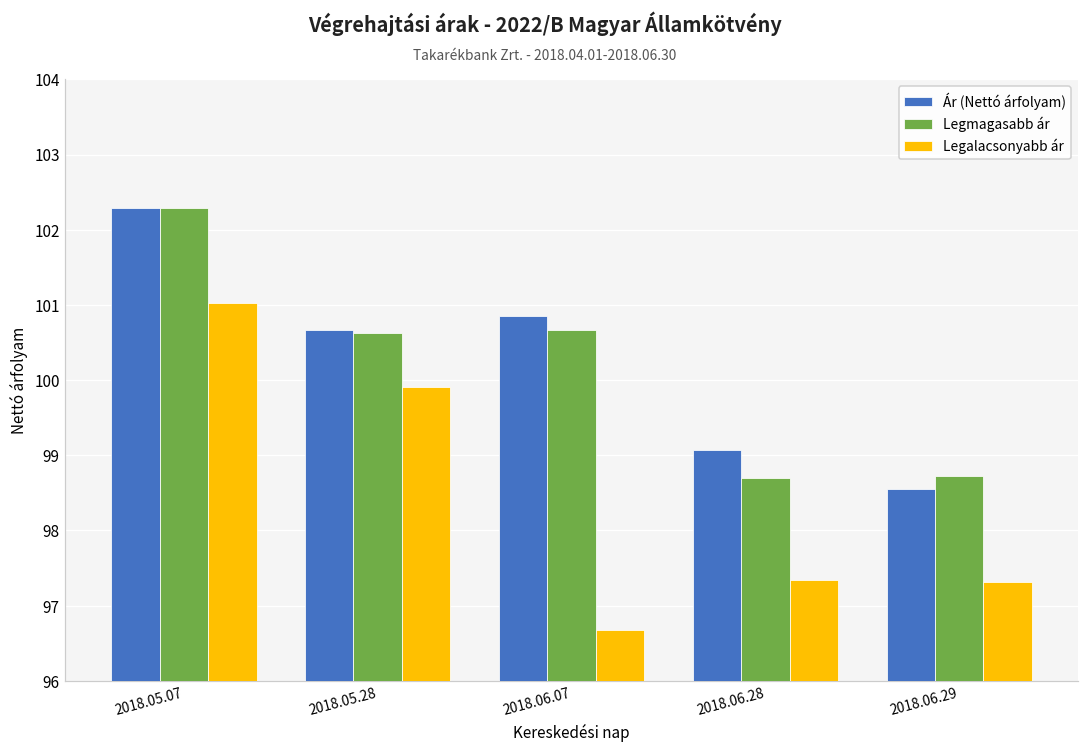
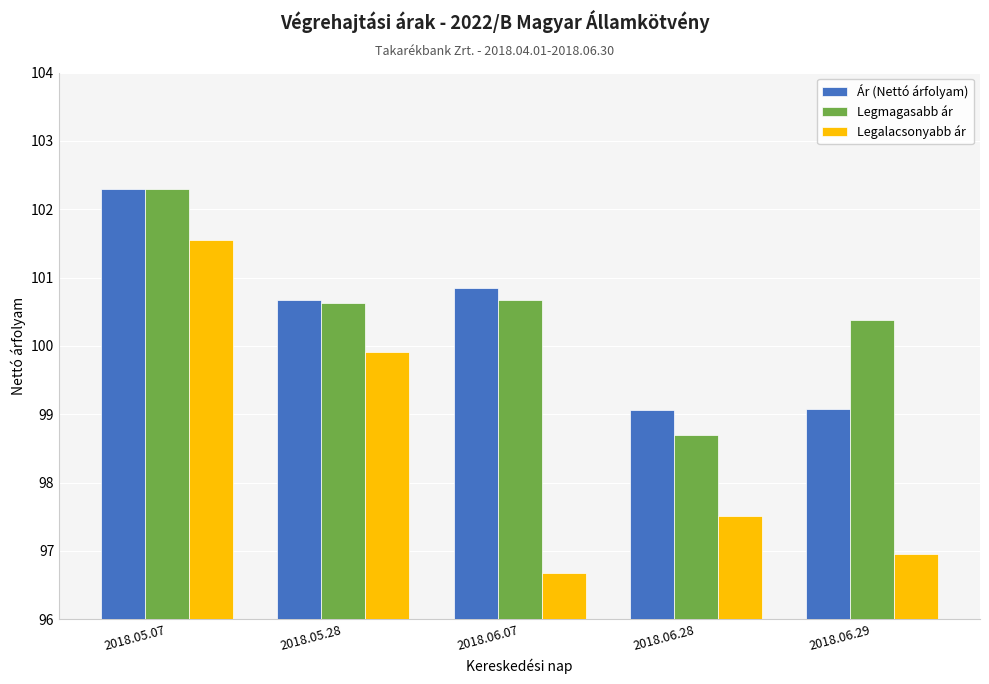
  {
    "Ár (Nettó árfolyam)": {
      "2018.05.07": 102.3,
      "2018.05.28": 100.7,
      "2018.06.07": 100.9,
      "2018.06.28": 99.1,
-     "2018.06.29": 98.6
+     "2018.06.29": 99.1
    },
    "Legmagasabb ár": {
      "2018.05.07": 102.3,
      "2018.05.28": 100.6,
      "2018.06.07": 100.7,
      "2018.06.28": 98.7,
-     "2018.06.29": 98.7
+     "2018.06.29": 100.4
    },
    "Legalacsonyabb ár": {
-     "2018.05.07": 101.0,
+     "2018.05.07": 101.5,
      "2018.05.28": 99.9,
      "2018.06.07": 96.7,
-     "2018.06.28": 97.3,
-     "2018.06.29": 97.3
+     "2018.06.28": 97.5,
+     "2018.06.29": 97.0
    }
  }
